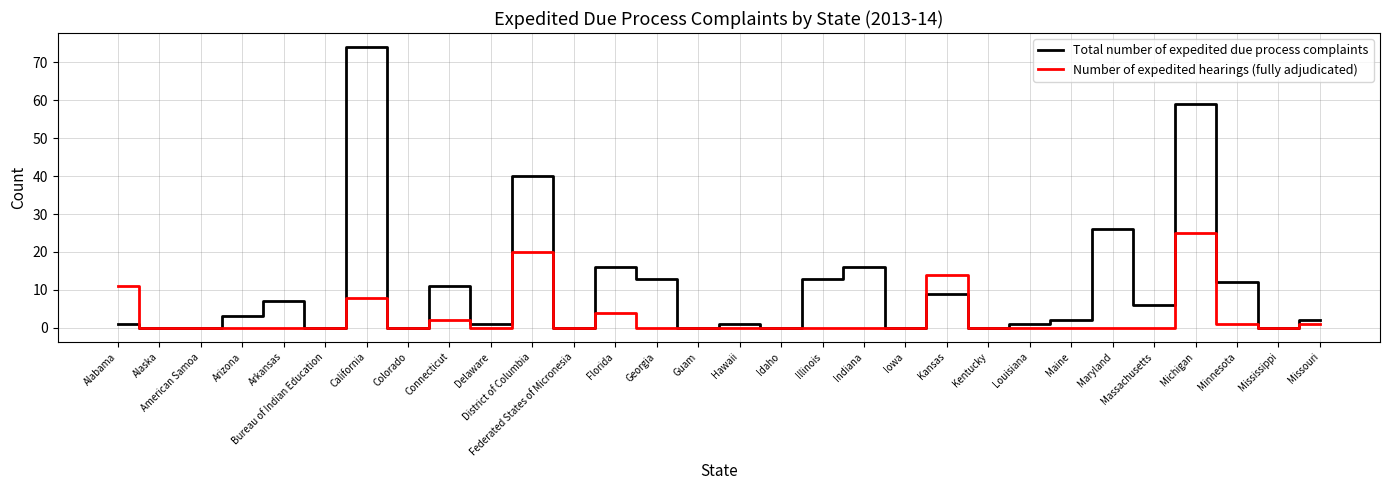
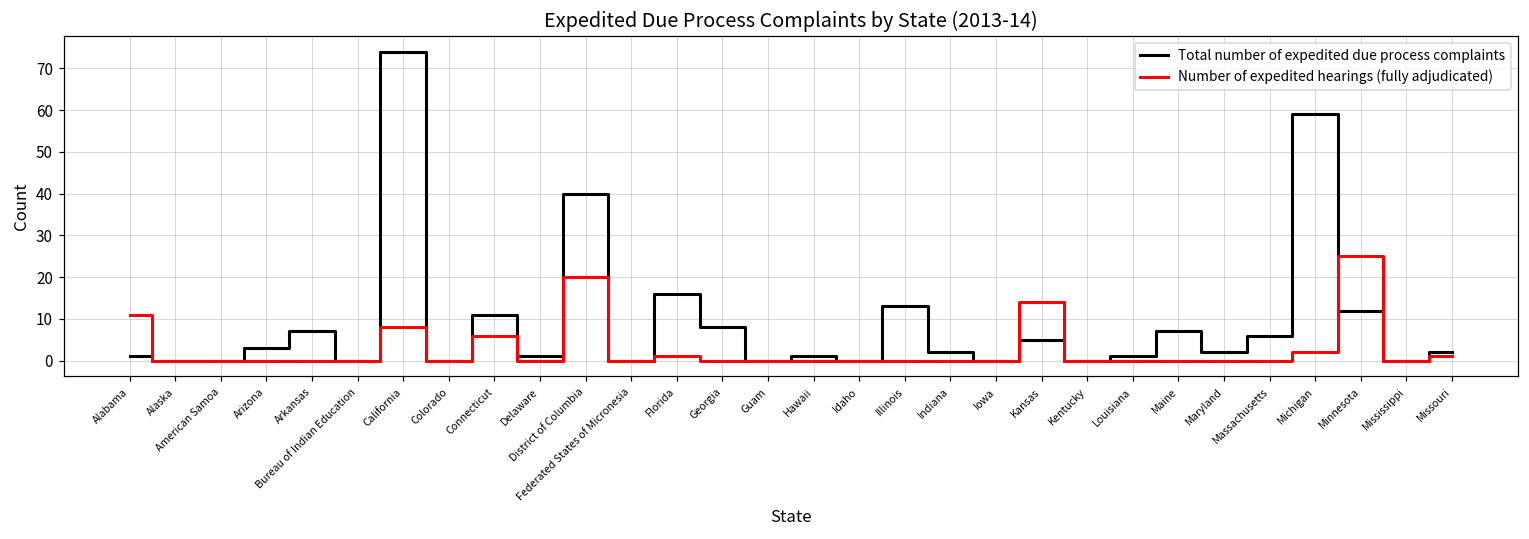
  {
    "Total number of expedited due process complaints": {
      "Alabama": 1,
      "Arizona": 3,
      "Arkansas": 7,
      "California": 74,
      "Connecticut": 11,
      "Delaware": 1,
      "District of Columbia": 40,
      "Florida": 16,
-     "Georgia": 13,
+     "Georgia": 8,
      "Hawaii": 1,
      "Illinois": 13,
-     "Indiana": 16,
-     "Kansas": 9,
+     "Indiana": 2,
+     "Kansas": 5,
      "Louisiana": 1,
-     "Maine": 2,
-     "Maryland": 26,
+     "Maine": 7,
+     "Maryland": 2,
      "Massachusetts": 6,
      "Michigan": 59,
      "Minnesota": 12,
      "Missouri": 2
    },
    "Number of expedited hearings (fully adjudicated)": {
      "Alabama": 11,
      "Arizona": 0,
      "Arkansas": 0,
      "California": 8,
-     "Connecticut": 2,
+     "Connecticut": 6,
      "Delaware": 0,
      "District of Columbia": 20,
-     "Florida": 4,
+     "Florida": 1,
      "Georgia": 0,
      "Hawaii": 0,
      "Illinois": 0,
      "Indiana": 0,
      "Kansas": 14,
      "Louisiana": 0,
      "Maine": 0,
      "Maryland": 0,
      "Massachusetts": 0,
-     "Michigan": 25,
-     "Minnesota": 1,
+     "Michigan": 2,
+     "Minnesota": 25,
      "Missouri": 1
    }
  }
